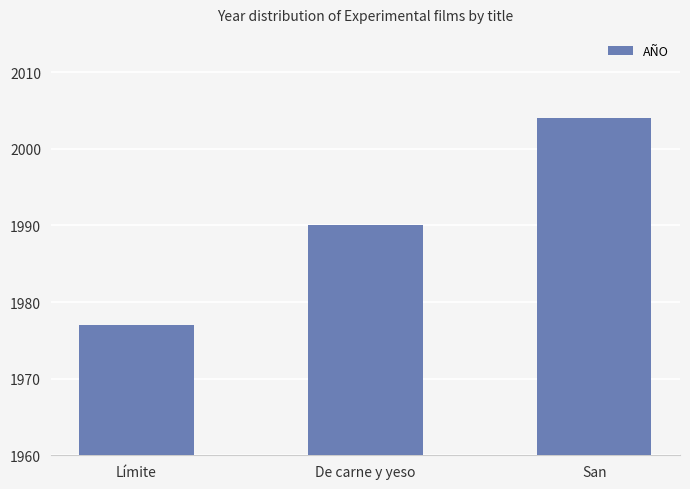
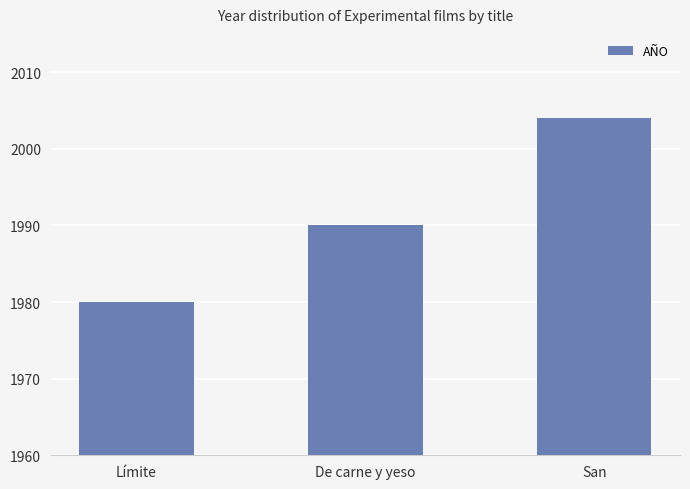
  {
-   "Límite": 1977,
+   "Límite": 1980,
    "De carne y yeso": 1990,
    "San": 2004
  }
